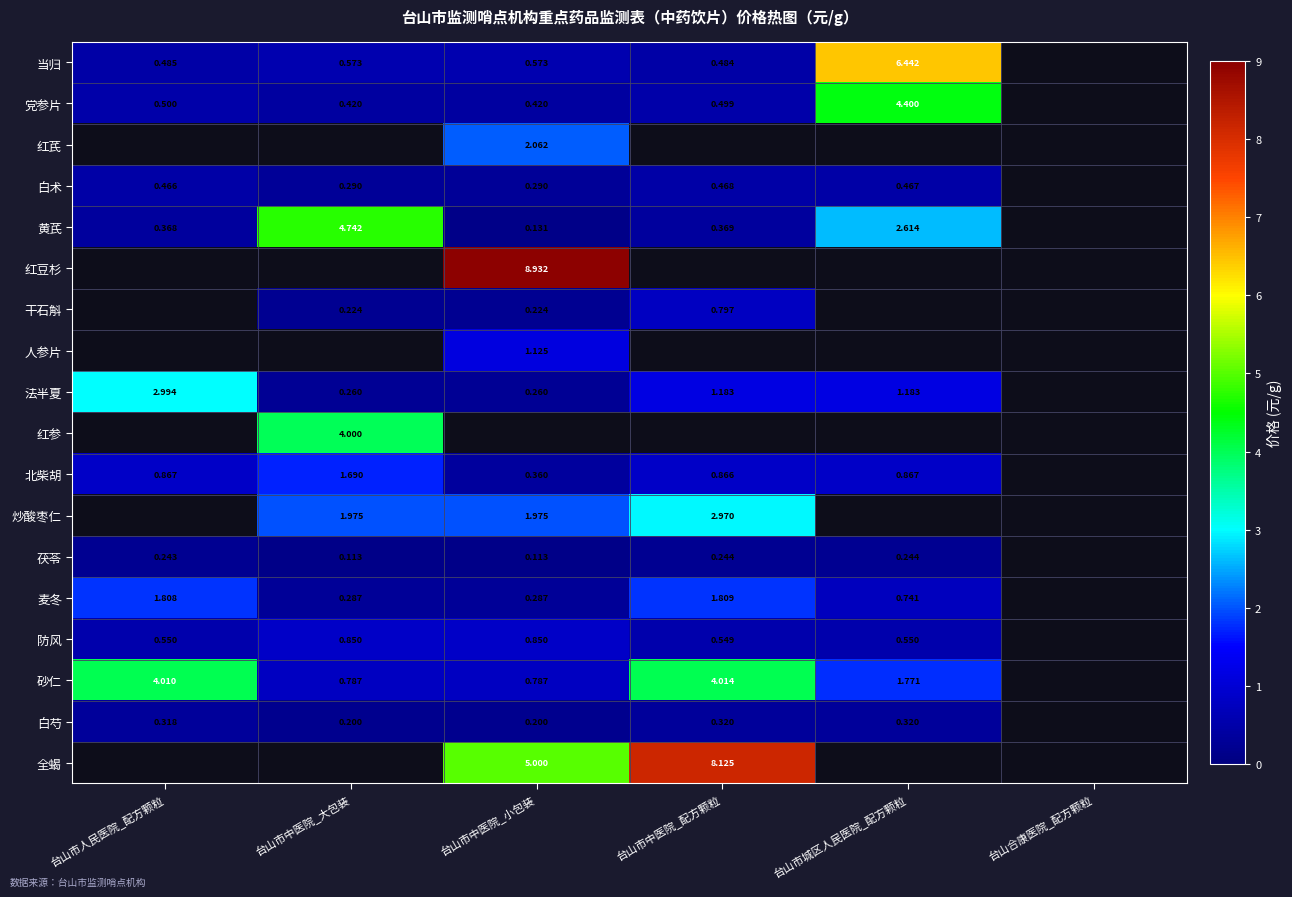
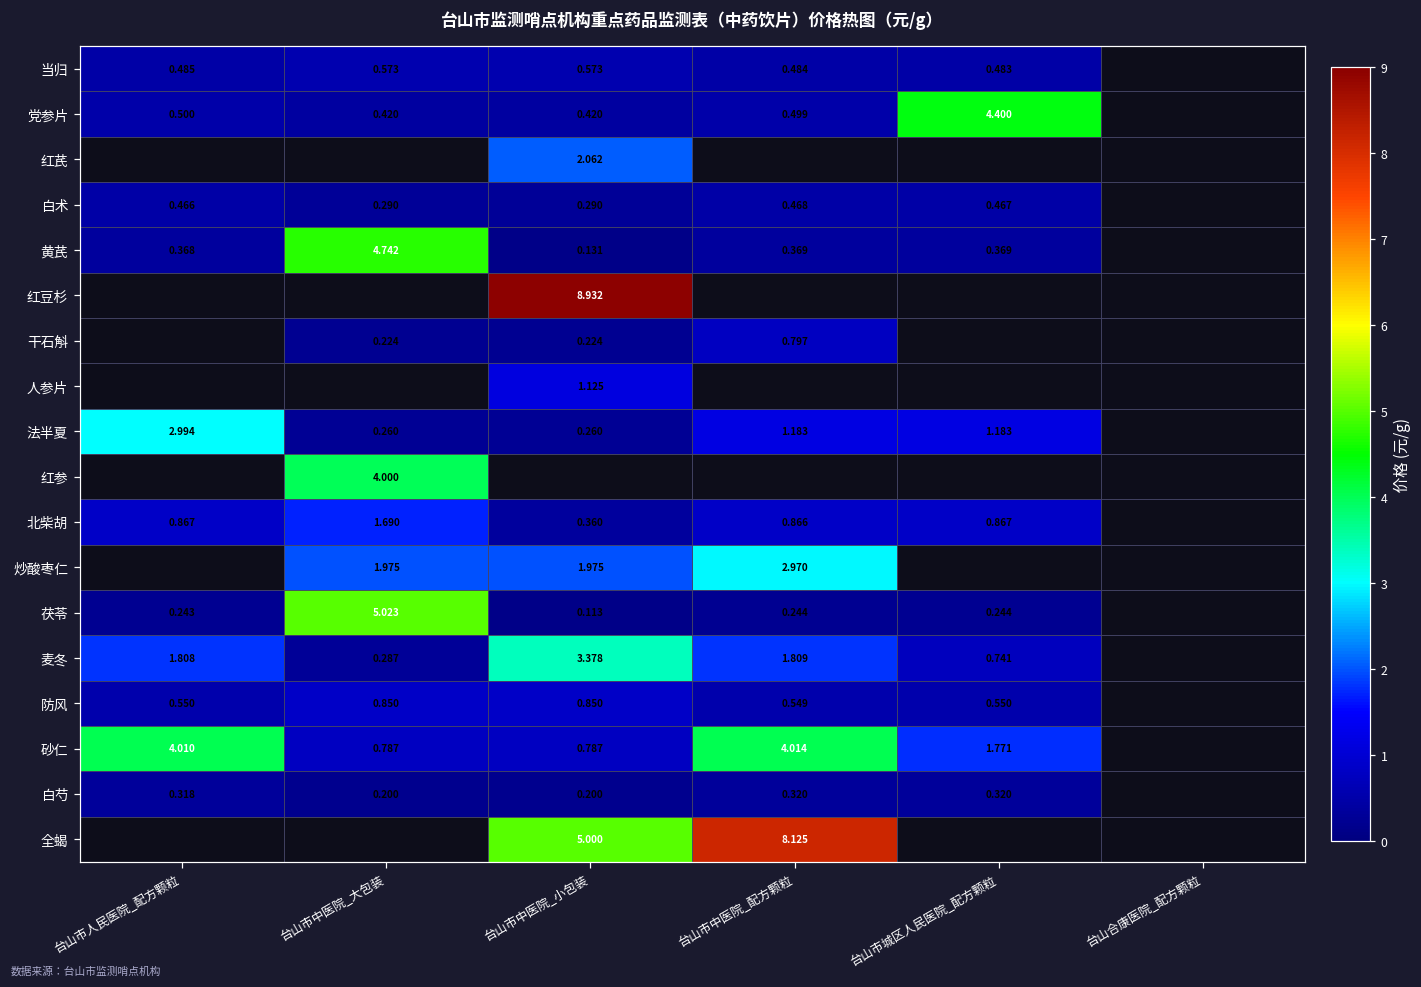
  {
    "当归": {
      "台山市人民医院_配方颗粒": 0.485,
      "台山市中医院_大包装": 0.573,
      "台山市中医院_小包装": 0.573,
      "台山市中医院_配方颗粒": 0.484,
-     "台山市城区人民医院_配方颗粒": 6.442
+     "台山市城区人民医院_配方颗粒": 0.483
    },
    "党参片": {
      "台山市人民医院_配方颗粒": 0.500,
      "台山市中医院_大包装": 0.420,
      "台山市中医院_小包装": 0.420,
      "台山市中医院_配方颗粒": 0.499,
      "台山市城区人民医院_配方颗粒": 4.400
    },
    "红芪": {
      "台山市中医院_小包装": 2.062
    },
    "白术": {
      "台山市人民医院_配方颗粒": 0.466,
      "台山市中医院_大包装": 0.290,
      "台山市中医院_小包装": 0.290,
      "台山市中医院_配方颗粒": 0.468,
      "台山市城区人民医院_配方颗粒": 0.467
    },
    "黄芪": {
      "台山市人民医院_配方颗粒": 0.368,
      "台山市中医院_大包装": 4.742,
      "台山市中医院_小包装": 0.131,
      "台山市中医院_配方颗粒": 0.369,
-     "台山市城区人民医院_配方颗粒": 2.614
+     "台山市城区人民医院_配方颗粒": 0.369
    },
    "红豆杉": {
      "台山市中医院_小包装": 8.932
    },
    "干石斛": {
      "台山市中医院_大包装": 0.224,
      "台山市中医院_小包装": 0.224,
      "台山市中医院_配方颗粒": 0.797
    },
    "人参片": {
      "台山市中医院_小包装": 1.125
    },
    "法半夏": {
      "台山市人民医院_配方颗粒": 2.994,
      "台山市中医院_大包装": 0.260,
      "台山市中医院_小包装": 0.260,
      "台山市中医院_配方颗粒": 1.183,
      "台山市城区人民医院_配方颗粒": 1.183
    },
    "红参": {
      "台山市中医院_大包装": 4.000
    },
    "北柴胡": {
      "台山市人民医院_配方颗粒": 0.867,
      "台山市中医院_大包装": 1.690,
      "台山市中医院_小包装": 0.360,
      "台山市中医院_配方颗粒": 0.866,
      "台山市城区人民医院_配方颗粒": 0.867
    },
    "炒酸枣仁": {
      "台山市中医院_大包装": 1.975,
      "台山市中医院_小包装": 1.975,
      "台山市中医院_配方颗粒": 2.970
    },
    "茯苓": {
      "台山市人民医院_配方颗粒": 0.243,
-     "台山市中医院_大包装": 0.113,
+     "台山市中医院_大包装": 5.023,
      "台山市中医院_小包装": 0.113,
      "台山市中医院_配方颗粒": 0.244,
      "台山市城区人民医院_配方颗粒": 0.244
    },
    "麦冬": {
      "台山市人民医院_配方颗粒": 1.808,
      "台山市中医院_大包装": 0.287,
-     "台山市中医院_小包装": 0.287,
+     "台山市中医院_小包装": 3.378,
      "台山市中医院_配方颗粒": 1.809,
      "台山市城区人民医院_配方颗粒": 0.741
    },
    "防风": {
      "台山市人民医院_配方颗粒": 0.550,
      "台山市中医院_大包装": 0.850,
      "台山市中医院_小包装": 0.850,
      "台山市中医院_配方颗粒": 0.549,
      "台山市城区人民医院_配方颗粒": 0.550
    },
    "砂仁": {
      "台山市人民医院_配方颗粒": 4.010,
      "台山市中医院_大包装": 0.787,
      "台山市中医院_小包装": 0.787,
      "台山市中医院_配方颗粒": 4.014,
      "台山市城区人民医院_配方颗粒": 1.771
    },
    "白芍": {
      "台山市人民医院_配方颗粒": 0.318,
      "台山市中医院_大包装": 0.200,
      "台山市中医院_小包装": 0.200,
      "台山市中医院_配方颗粒": 0.320,
      "台山市城区人民医院_配方颗粒": 0.320
    },
    "全蝎": {
      "台山市中医院_小包装": 5.000,
      "台山市中医院_配方颗粒": 8.125
    }
  }
